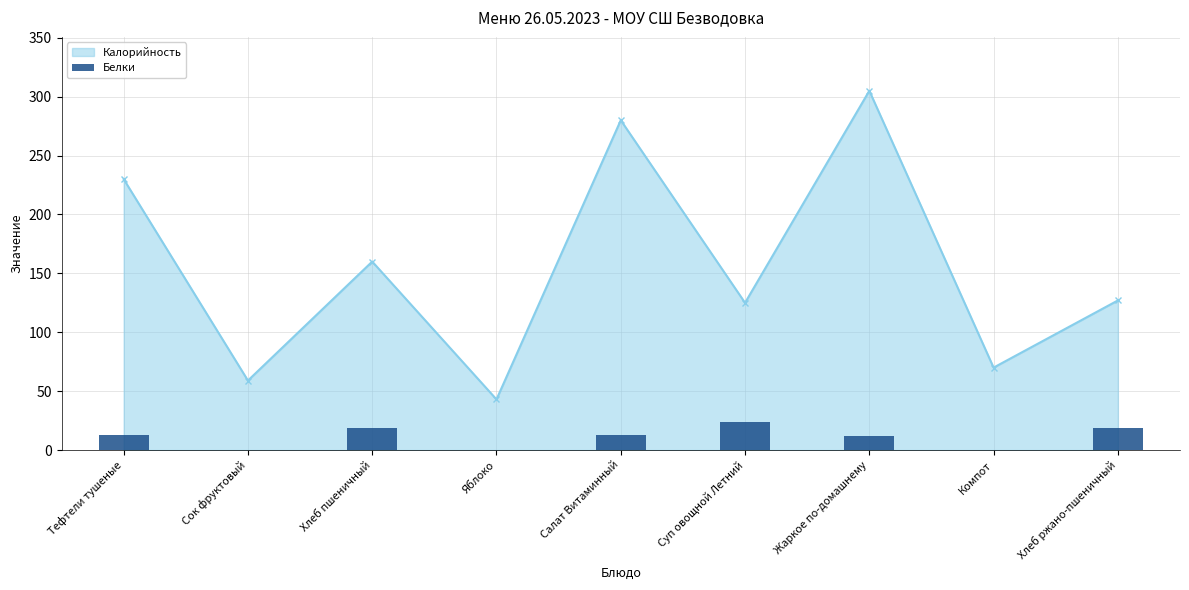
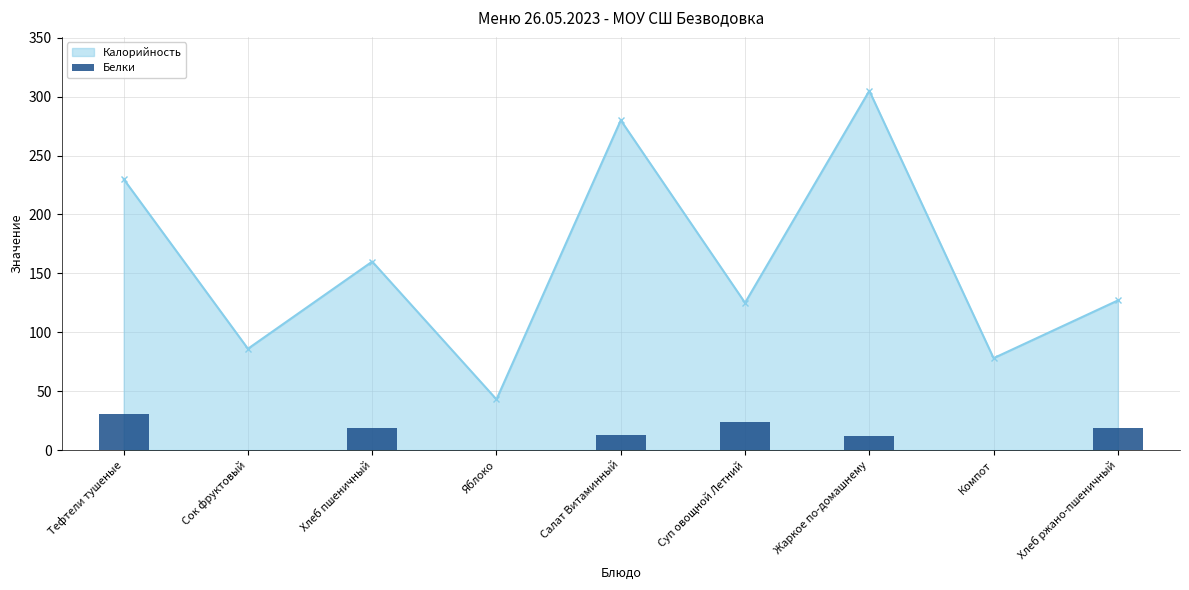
  {
    "Белки": {
-     "Тефтели тушеные": 13,
+     "Тефтели тушеные": 31,
      "Сок фруктовый": 0,
      "Хлеб пшеничный": 19,
      "Яблоко": 0,
      "Салат Витаминный": 13,
      "Суп овощной Летний": 24,
      "Жаркое по-домашнему": 12,
      "Компот": 0,
      "Хлеб ржано-пшеничный": 19
    },
    "Калорийность": {
      "Тефтели тушеные": 230,
-     "Сок фруктовый": 59,
+     "Сок фруктовый": 86,
      "Хлеб пшеничный": 160,
      "Яблоко": 43,
      "Салат Витаминный": 280,
      "Суп овощной Летний": 125,
      "Жаркое по-домашнему": 305,
-     "Компот": 70,
+     "Компот": 78,
      "Хлеб ржано-пшеничный": 127
    }
  }
